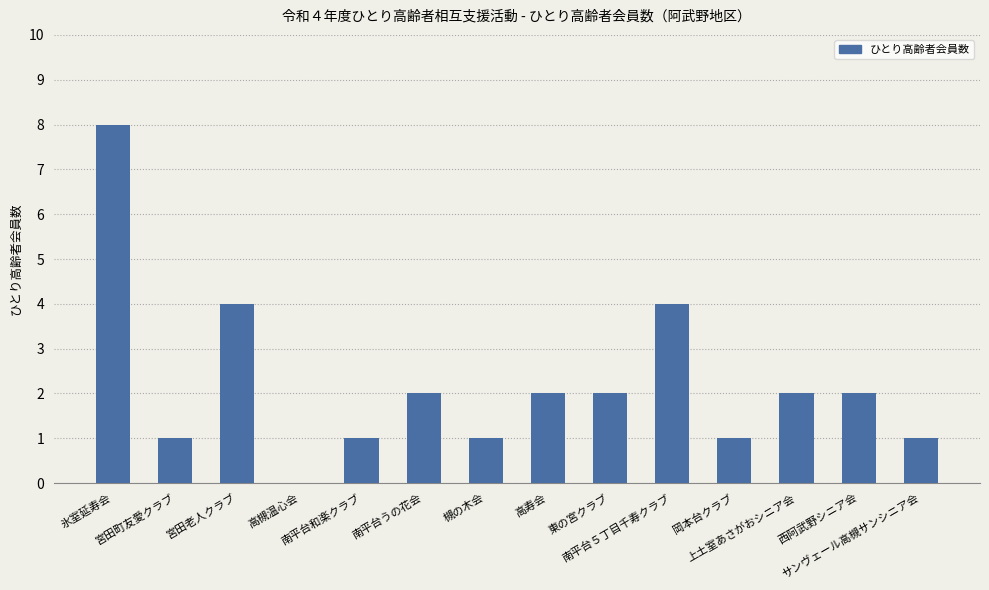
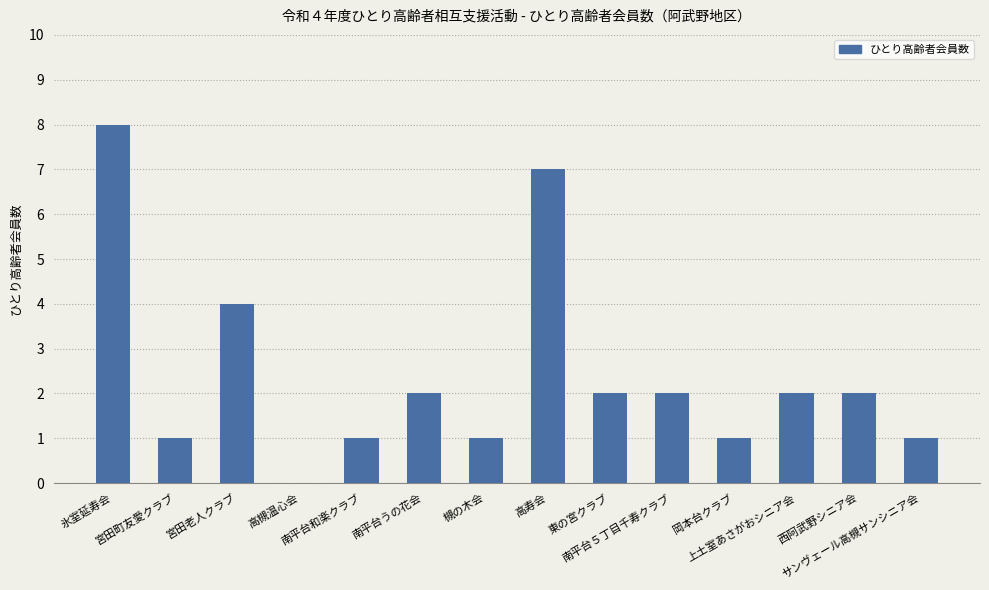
  {
    "氷室延寿会": 8,
    "宮田町友愛クラブ": 1,
    "宮田老人クラブ": 4,
    "高槻温心会": 0,
    "南平台和楽クラブ": 1,
    "南平台うの花会": 2,
    "槻の木会": 1,
-   "高寿会": 2,
+   "高寿会": 7,
    "東の宮クラブ": 2,
-   "南平台５丁目千寿クラブ": 4,
+   "南平台５丁目千寿クラブ": 2,
    "岡本台クラブ": 1,
    "上土室あさがおシニア会": 2,
    "西阿武野シニア会": 2,
    "サンヴェール高槻サンシニア会": 1
  }
